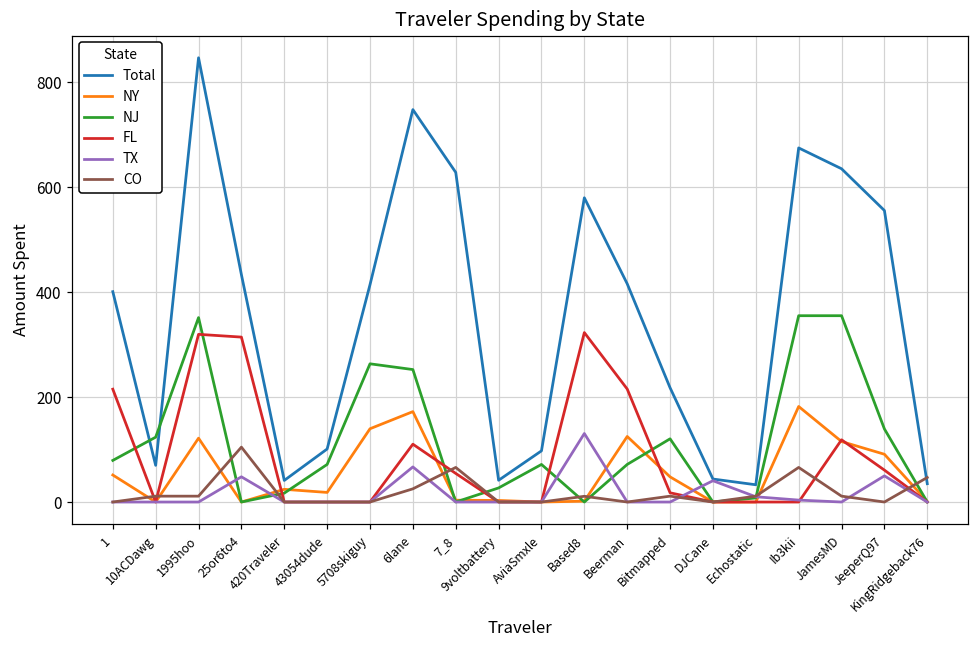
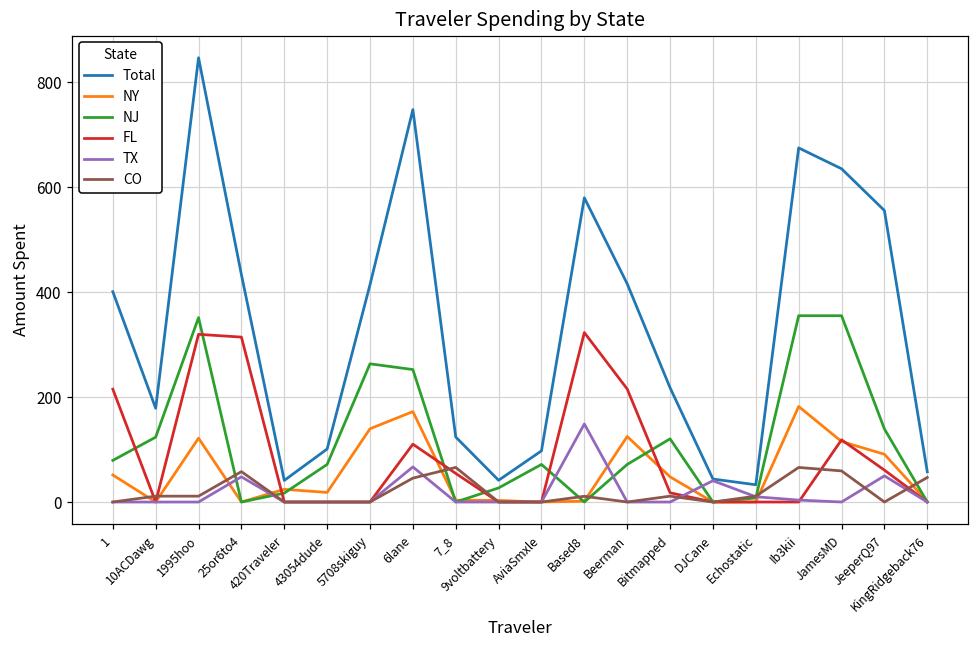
  {
    "Total": {
      "1": 400,
-     "10ACDawg": 70,
+     "10ACDawg": 180,
      "1995hoo": 850,
      "25or6to4": 430,
      "420Traveler": 40,
      "43054dude": 100,
      "5708skiguy": 410,
      "6lane": 750,
-     "7_8": 630,
+     "7_8": 120,
      "9voltbattery": 40,
      "AviaSmxle": 100,
      "Based8": 580,
      "Beerman": 420,
      "Bitmapped": 220,
      "Echostatic": 30,
      "Ib3kii": 670,
      "JamesMD": 640,
      "JeeperQ97": 560,
-     "KingRidgeback76": 30
+     "KingRidgeback76": 60
    },
    "NY": {
      "1": 50,
      "1995hoo": 120,
      "420Traveler": 20,
      "43054dude": 20,
      "5708skiguy": 140,
      "6lane": 170,
      "Beerman": 120,
      "Bitmapped": 50,
      "Ib3kii": 180,
      "JeeperQ97": 90
    },
    "NJ": {
      "1": 80,
      "10ACDawg": 120,
      "1995hoo": 350,
      "420Traveler": 20,
      "43054dude": 70,
      "5708skiguy": 260,
      "6lane": 250,
      "9voltbattery": 30,
      "AviaSmxle": 70,
      "Beerman": 70,
      "Bitmapped": 120,
      "Ib3kii": 360,
      "JamesMD": 360,
      "JeeperQ97": 140
    },
    "FL": {
      "1": 220,
      "1995hoo": 320,
      "25or6to4": 310,
      "6lane": 110,
      "7_8": 50,
      "Based8": 320,
      "Beerman": 220,
      "Bitmapped": 20,
      "JeeperQ97": 60
    },
    "TX": {
      "1995hoo": 0,
      "25or6to4": 50,
      "6lane": 70,
-     "Based8": 130,
+     "Based8": 150,
      "Bitmapped": 0,
      "JamesMD": 0,
      "JeeperQ97": 50
    },
    "CO": {
      "10ACDawg": 10,
      "1995hoo": 10,
-     "25or6to4": 100,
-     "6lane": 30,
+     "25or6to4": 60,
+     "6lane": 50,
      "7_8": 70,
      "Based8": 10,
      "Bitmapped": 10,
      "Ib3kii": 70,
-     "JamesMD": 10,
+     "JamesMD": 60,
      "JeeperQ97": 0,
      "KingRidgeback76": 50
    }
  }
